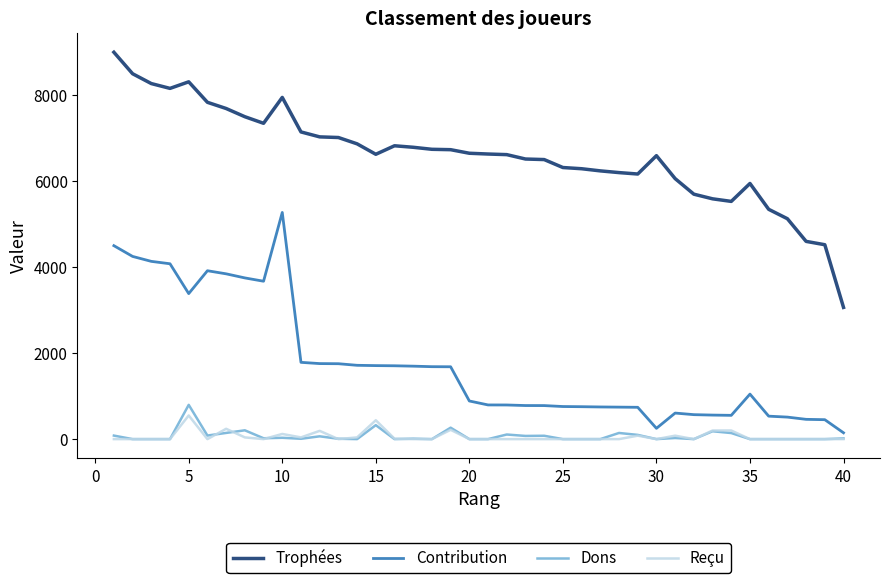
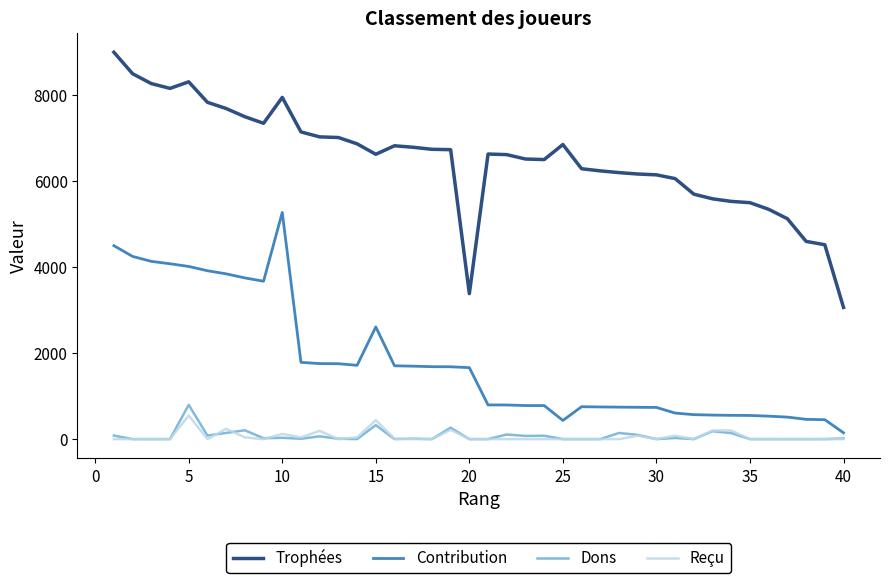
  {
    "Trophées": {
      "5": 8300,
      "10": 7900,
      "15": 6600,
-     "20": 6700,
-     "25": 6300,
-     "30": 6600,
-     "35": 5900,
+     "20": 3400,
+     "25": 6900,
+     "30": 6100,
+     "35": 5500,
      "40": 3100
    },
    "Contribution": {
-     "5": 3400,
+     "5": 4000,
      "10": 5300,
-     "15": 1700,
-     "20": 900,
-     "25": 800,
-     "30": 300,
-     "35": 1000,
+     "15": 2600,
+     "20": 1700,
+     "25": 400,
+     "30": 700,
+     "35": 600,
      "40": 100
    },
    "Dons": {
      "5": 800,
      "10": 0,
      "15": 300
    },
    "Reçu": {
      "5": 600,
      "10": 100,
      "15": 400
    }
  }
